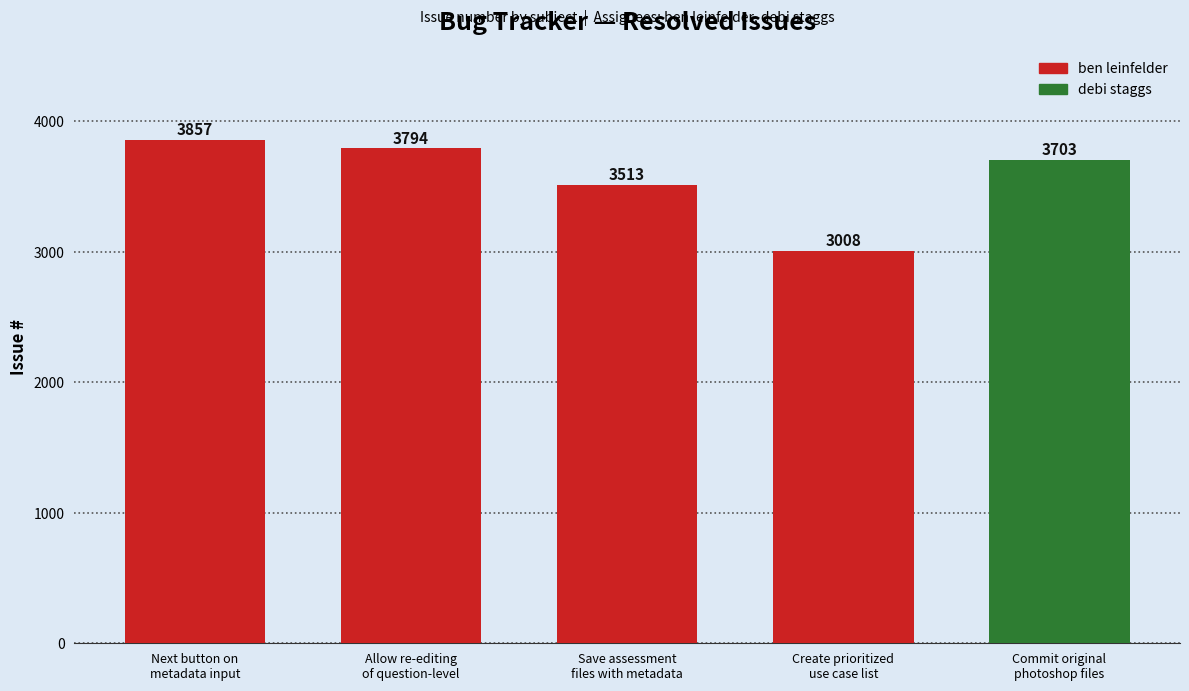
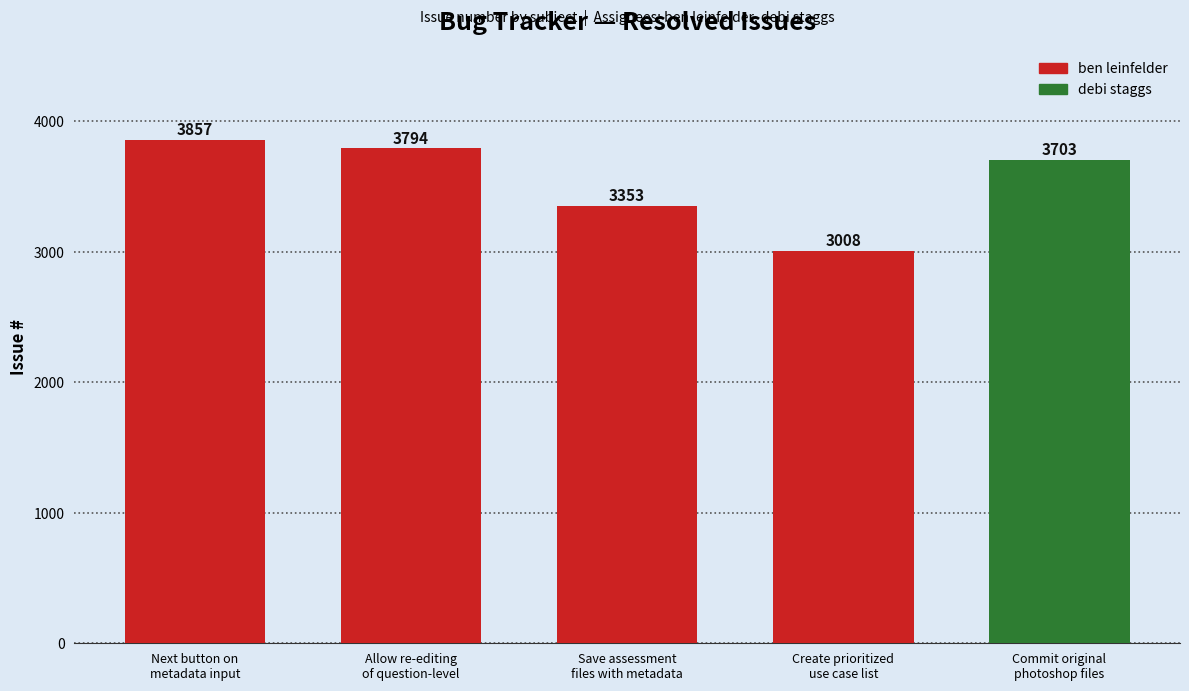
  {
    "Next button on metadata input": 3857,
    "Allow re-editing of question-level": 3794,
-   "Save assessment files with metadata": 3513,
+   "Save assessment files with metadata": 3353,
    "Create prioritized use case list": 3008,
    "Commit original photoshop files": 3703
  }
